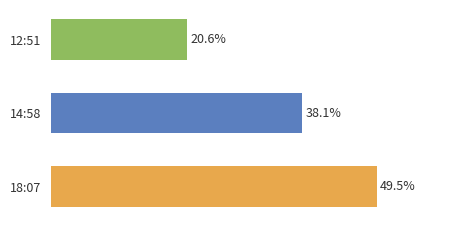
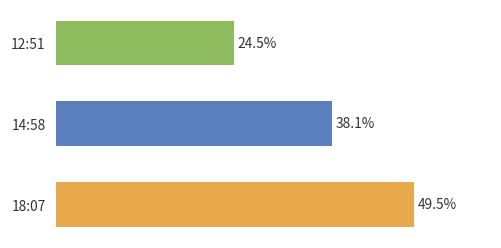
  {
-   "12:51": "20.6%",
+   "12:51": "24.5%",
    "14:58": "38.1%",
    "18:07": "49.5%"
  }
